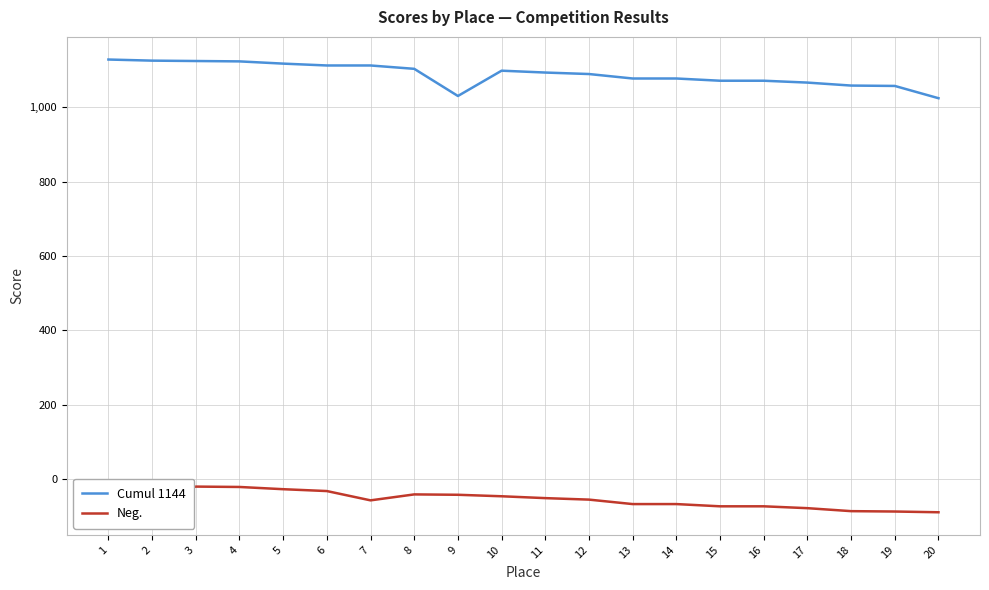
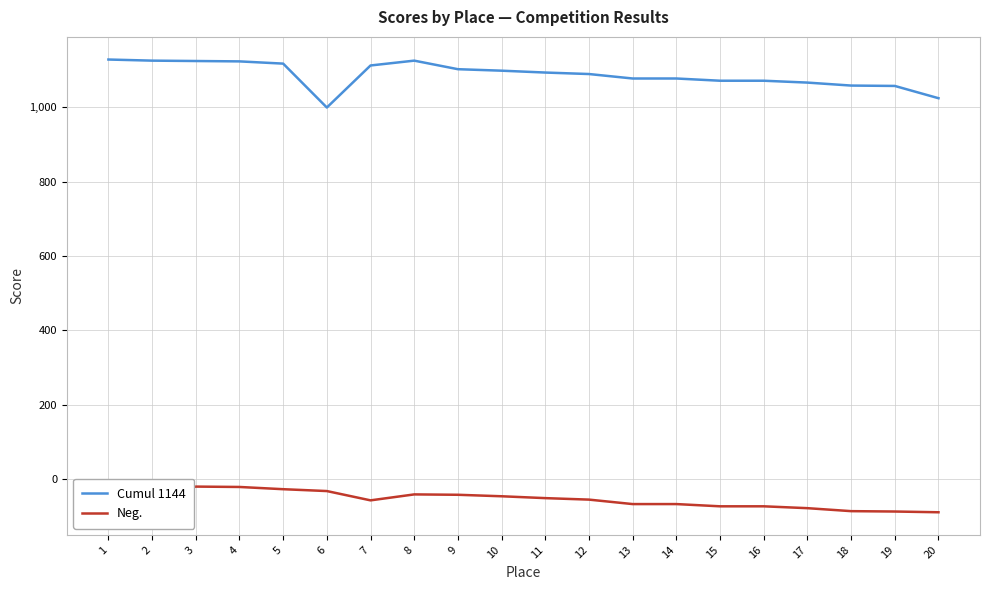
  {
    "Cumul 1144": {
      "1": "1,130",
      "2": "1,130",
      "3": "1,120",
      "4": "1,120",
      "5": "1,120",
-     "6": "1,110",
+     "6": "1,000",
      "7": "1,110",
-     "8": "1,100",
-     "9": "1,030",
+     "8": "1,130",
+     "9": "1,100",
      "10": "1,100",
      "11": "1,090",
      "12": "1,090",
      "13": "1,080",
      "14": "1,080",
      "15": "1,070",
      "16": "1,070",
      "17": "1,070",
      "18": "1,060",
      "19": "1,060",
      "20": "1,020"
    },
    "Neg.": {
      "3": "-20",
      "4": "-20",
      "5": "-30",
      "6": "-30",
      "7": "-60",
      "8": "-40",
      "9": "-40",
      "10": "-50",
      "11": "-50",
      "12": "-60",
      "13": "-70",
      "14": "-70",
      "15": "-70",
      "16": "-70",
      "17": "-80",
      "18": "-90",
      "19": "-90",
      "20": "-90"
    }
  }
